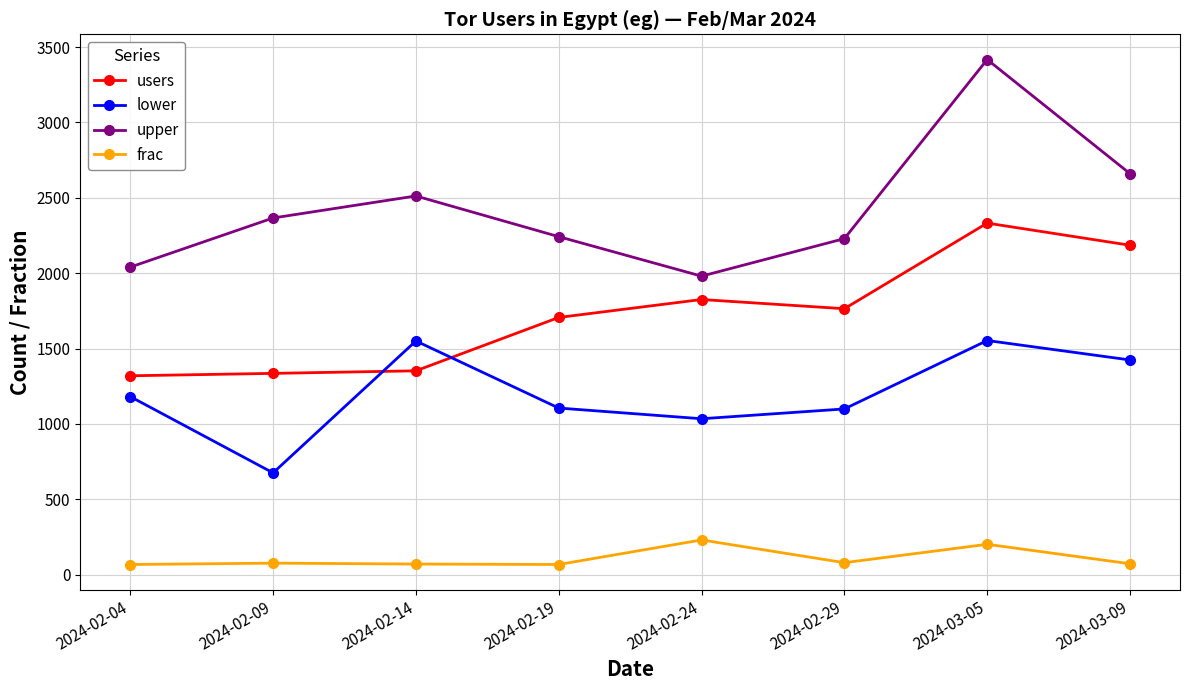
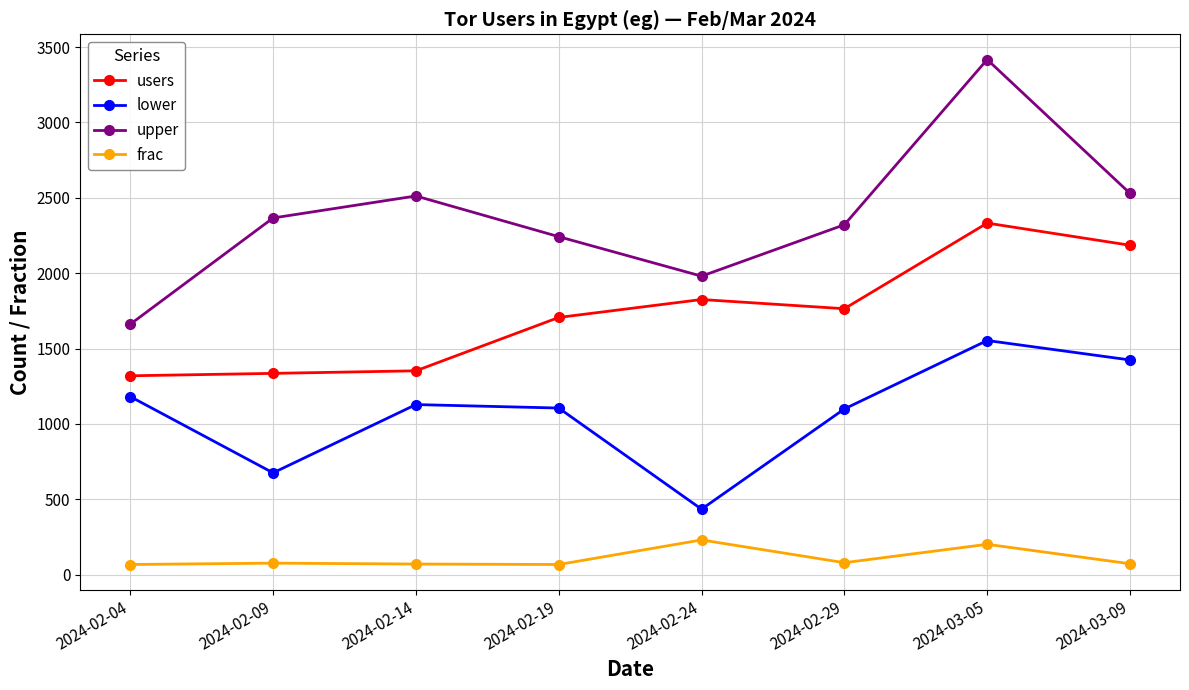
  {
    "users": {
      "2024-02-04": 1320,
      "2024-02-09": 1340,
      "2024-02-14": 1350,
      "2024-02-19": 1710,
      "2024-02-24": 1830,
      "2024-02-29": 1760,
      "2024-03-05": 2330,
      "2024-03-09": 2190
    },
    "lower": {
      "2024-02-04": 1180,
      "2024-02-09": 680,
-     "2024-02-14": 1550,
+     "2024-02-14": 1130,
      "2024-02-19": 1110,
-     "2024-02-24": 1030,
+     "2024-02-24": 430,
      "2024-02-29": 1100,
      "2024-03-05": 1550,
      "2024-03-09": 1420
    },
    "upper": {
-     "2024-02-04": 2040,
+     "2024-02-04": 1660,
      "2024-02-09": 2370,
      "2024-02-14": 2510,
      "2024-02-19": 2240,
      "2024-02-24": 1980,
-     "2024-02-29": 2230,
+     "2024-02-29": 2320,
      "2024-03-05": 3420,
-     "2024-03-09": 2660
+     "2024-03-09": 2530
    },
    "frac": {
      "2024-02-04": 70,
      "2024-02-09": 80,
      "2024-02-14": 70,
      "2024-02-19": 70,
      "2024-02-24": 230,
      "2024-02-29": 80,
      "2024-03-05": 200,
      "2024-03-09": 70
    }
  }
